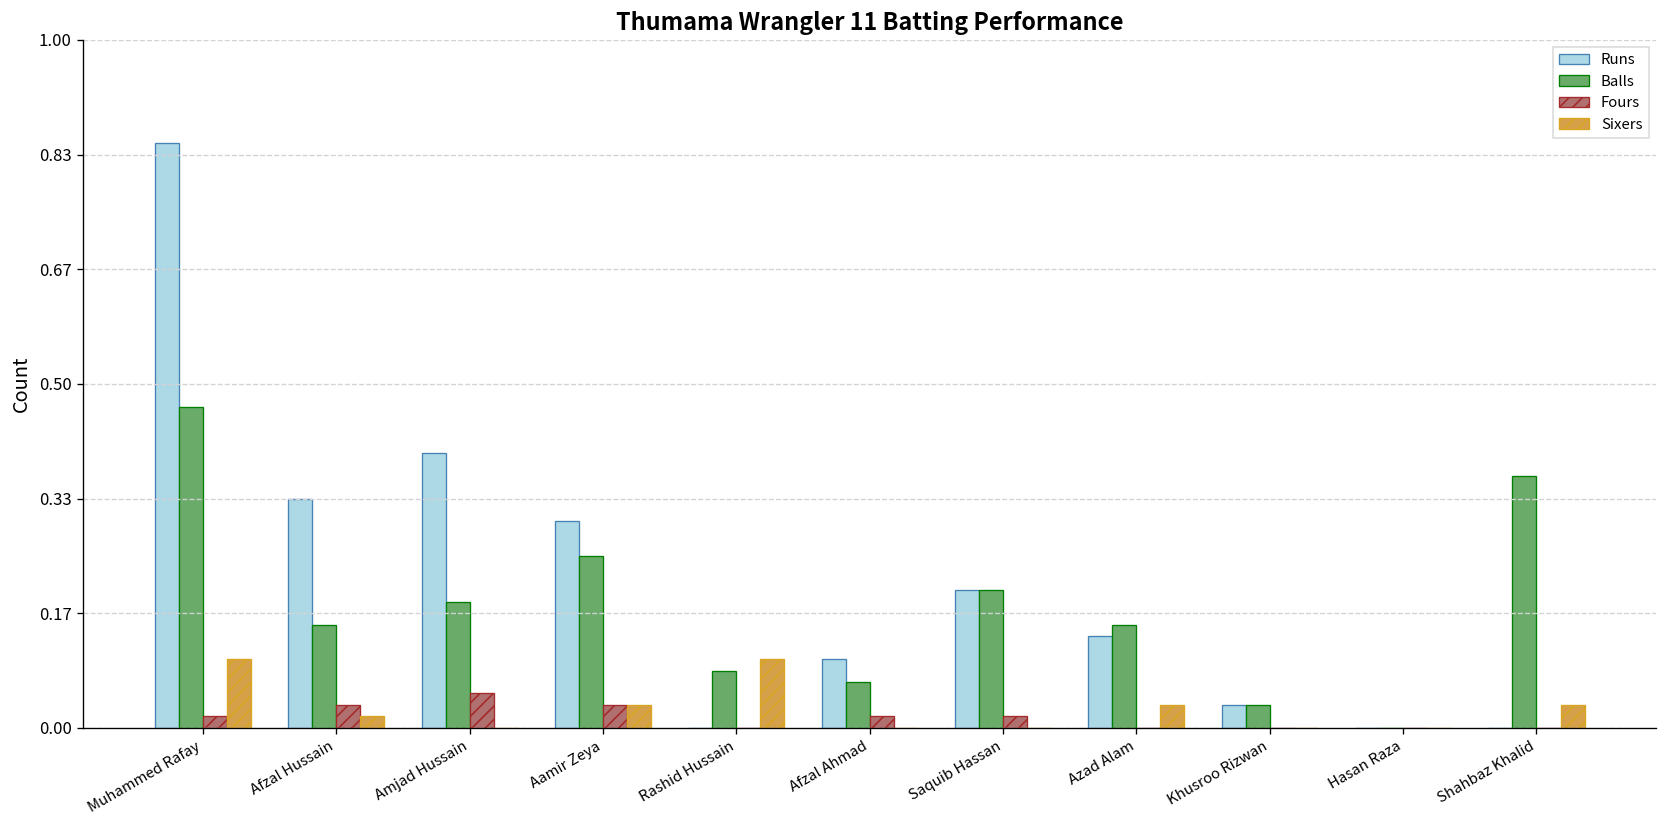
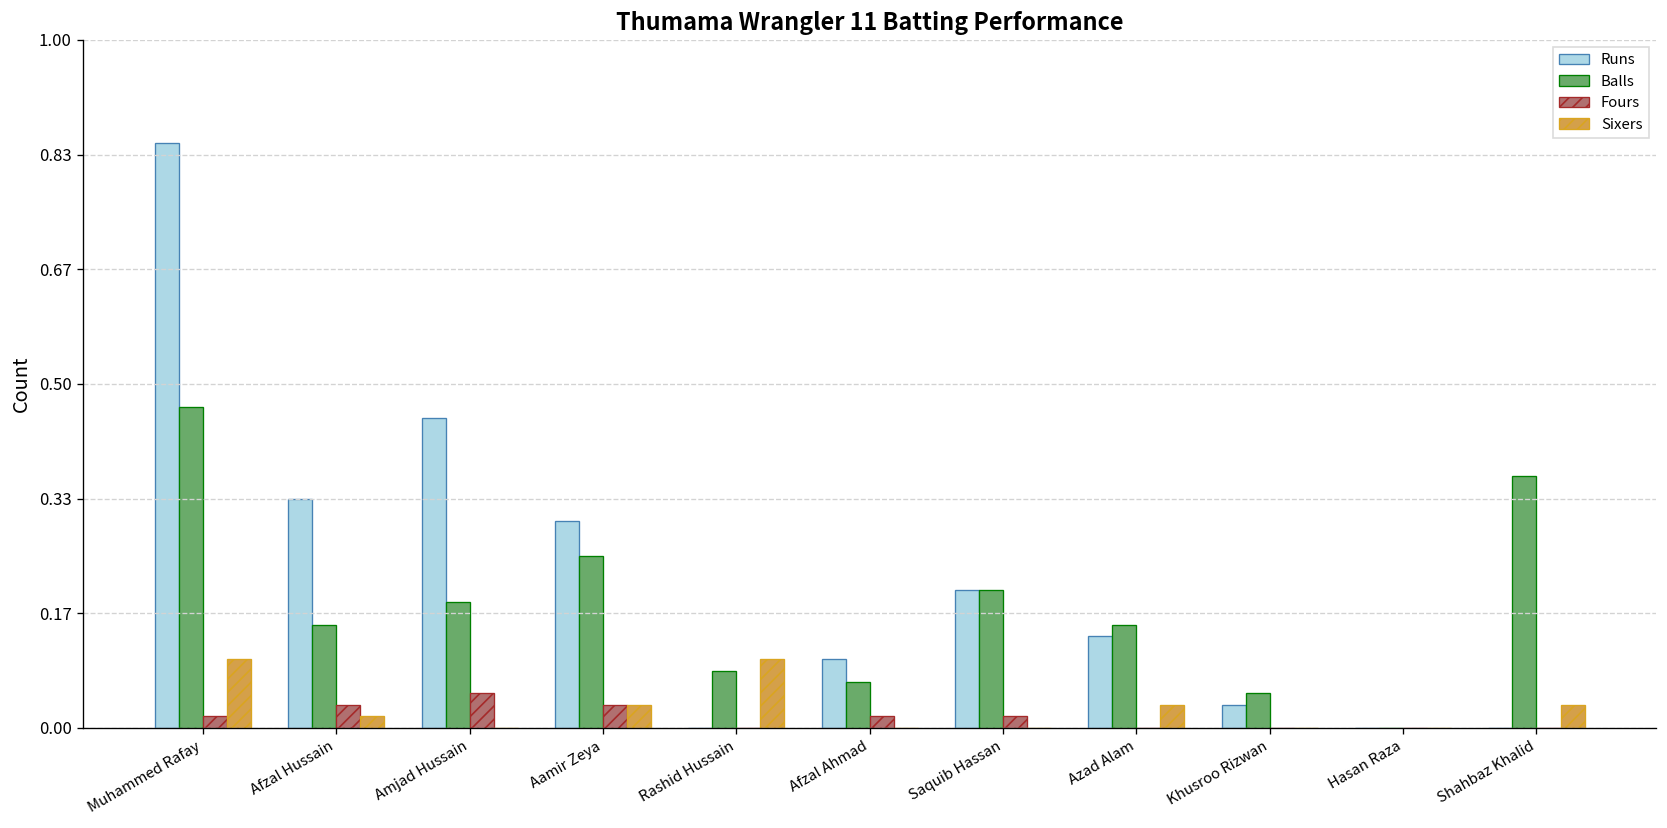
  {
    "Runs": {
      "Muhammed Rafay": 0.85,
      "Afzal Hussain": 0.33,
-     "Amjad Hussain": 0.40,
+     "Amjad Hussain": 0.45,
      "Aamir Zeya": 0.30,
      "Rashid Hussain": 0.00,
      "Afzal Ahmad": 0.10,
      "Saquib Hassan": 0.20,
      "Azad Alam": 0.13,
      "Khusroo Rizwan": 0.03,
      "Hasan Raza": 0.00,
      "Shahbaz Khalid": 0.00
    },
    "Balls": {
      "Muhammed Rafay": 0.47,
      "Afzal Hussain": 0.15,
      "Amjad Hussain": 0.18,
      "Aamir Zeya": 0.25,
      "Rashid Hussain": 0.08,
      "Afzal Ahmad": 0.07,
      "Saquib Hassan": 0.20,
      "Azad Alam": 0.15,
-     "Khusroo Rizwan": 0.03,
+     "Khusroo Rizwan": 0.05,
      "Hasan Raza": 0.00,
      "Shahbaz Khalid": 0.37
    },
    "Fours": {
      "Muhammed Rafay": 0.02,
      "Afzal Hussain": 0.03,
      "Amjad Hussain": 0.05,
      "Aamir Zeya": 0.03,
      "Rashid Hussain": 0.00,
      "Afzal Ahmad": 0.02,
      "Saquib Hassan": 0.02,
      "Azad Alam": 0.00,
      "Khusroo Rizwan": 0.00,
      "Hasan Raza": 0.00,
      "Shahbaz Khalid": 0.00
    },
    "Sixers": {
      "Muhammed Rafay": 0.10,
      "Afzal Hussain": 0.02,
      "Amjad Hussain": 0.00,
      "Aamir Zeya": 0.03,
      "Rashid Hussain": 0.10,
      "Afzal Ahmad": 0.00,
      "Saquib Hassan": 0.00,
      "Azad Alam": 0.03,
      "Khusroo Rizwan": 0.00,
      "Hasan Raza": 0.00,
      "Shahbaz Khalid": 0.03
    }
  }
